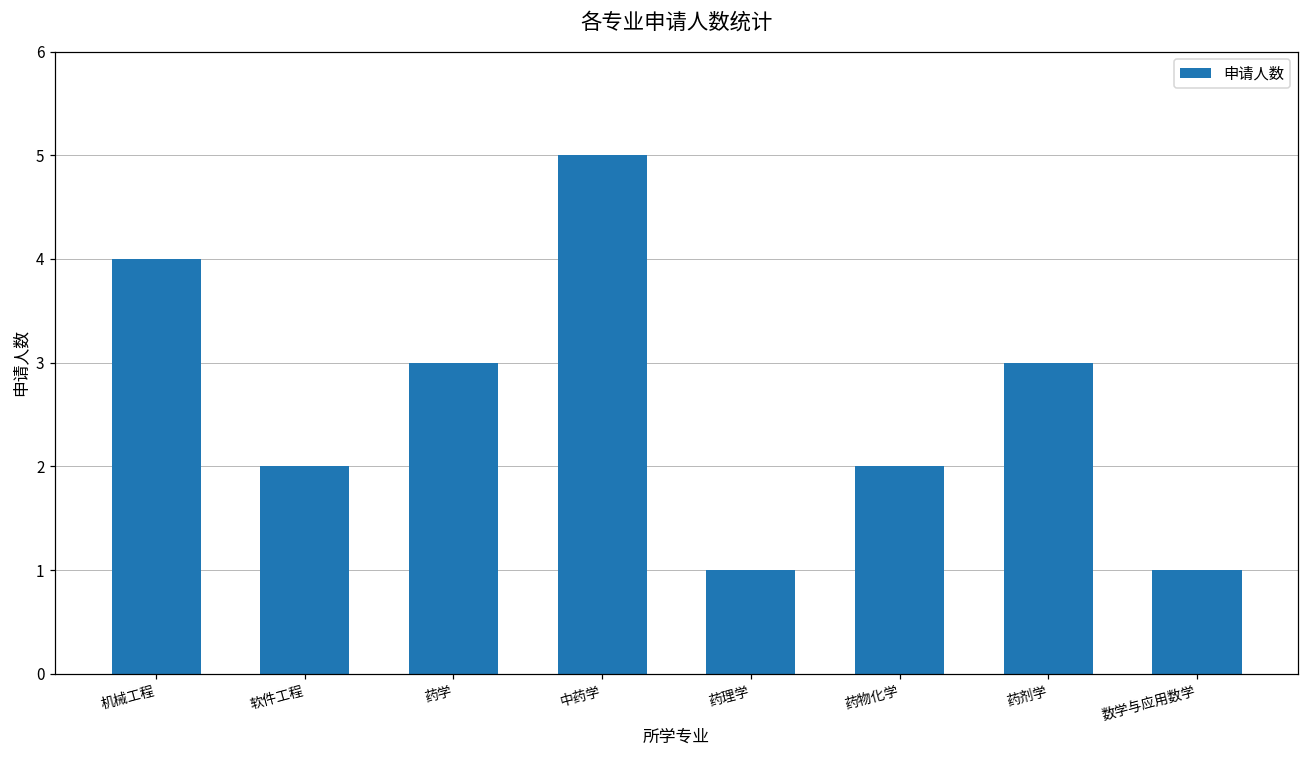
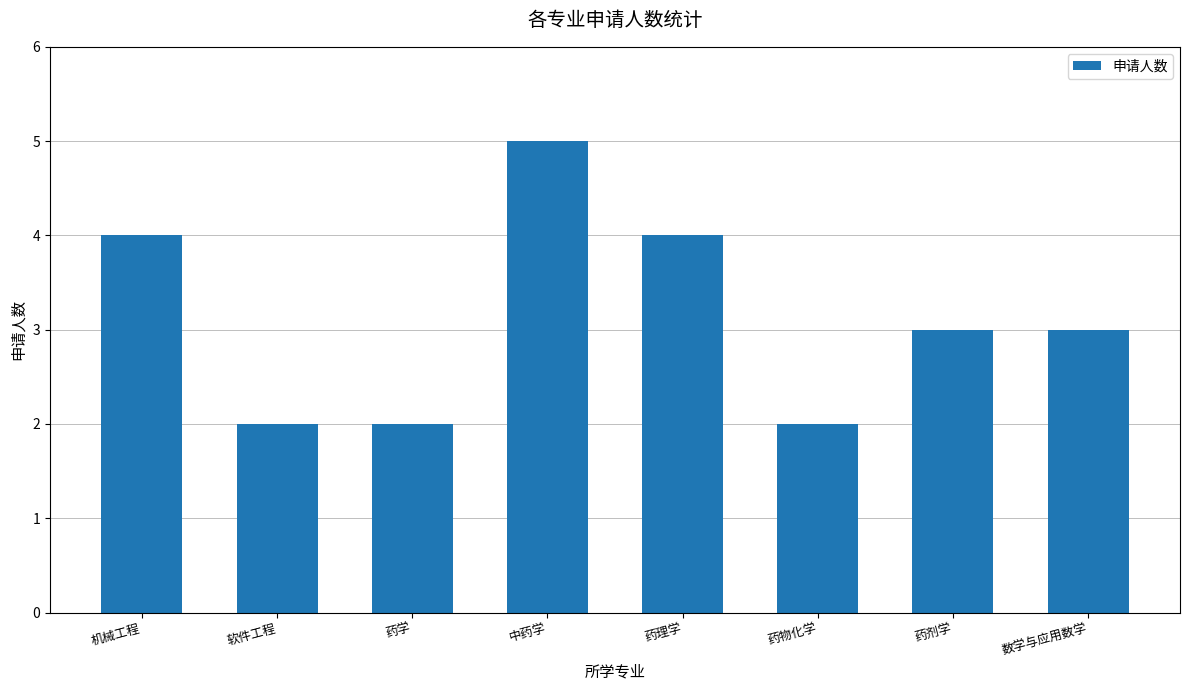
  {
    "机械工程": 4,
    "软件工程": 2,
-   "药学": 3,
+   "药学": 2,
    "中药学": 5,
-   "药理学": 1,
+   "药理学": 4,
    "药物化学": 2,
    "药剂学": 3,
-   "数学与应用数学": 1
+   "数学与应用数学": 3
  }
